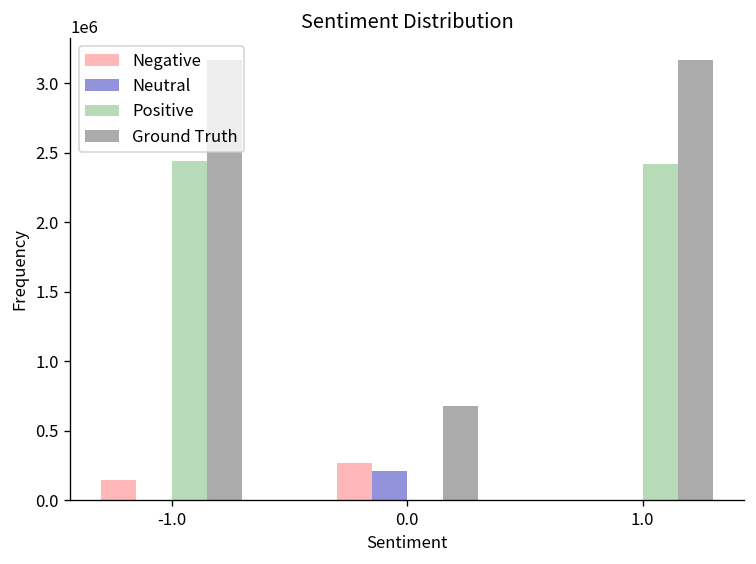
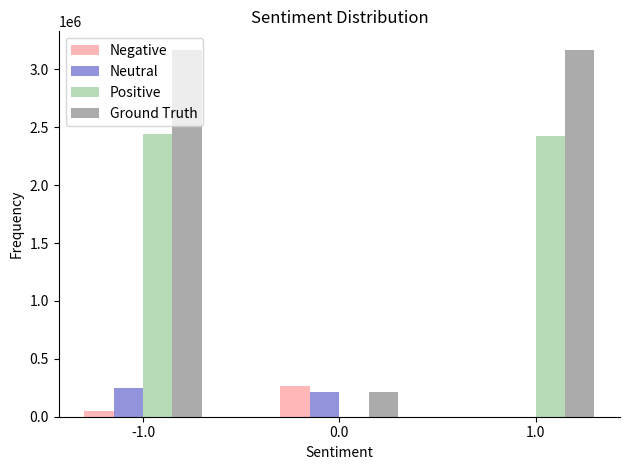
  {
    "Negative": {
-     "-1.0": 140000,
+     "-1.0": 50000,
      "0.0": 270000,
      "1.0": 0
    },
    "Neutral": {
-     "-1.0": 0,
+     "-1.0": 240000,
      "0.0": 210000,
      "1.0": 0
    },
    "Positive": {
      "-1.0": 2440000,
      "0.0": 0,
      "1.0": 2420000
    },
    "Ground Truth": {
-     "0.0": 680000,
+     "0.0": 210000,
      "1.0": 3170000
    }
  }
